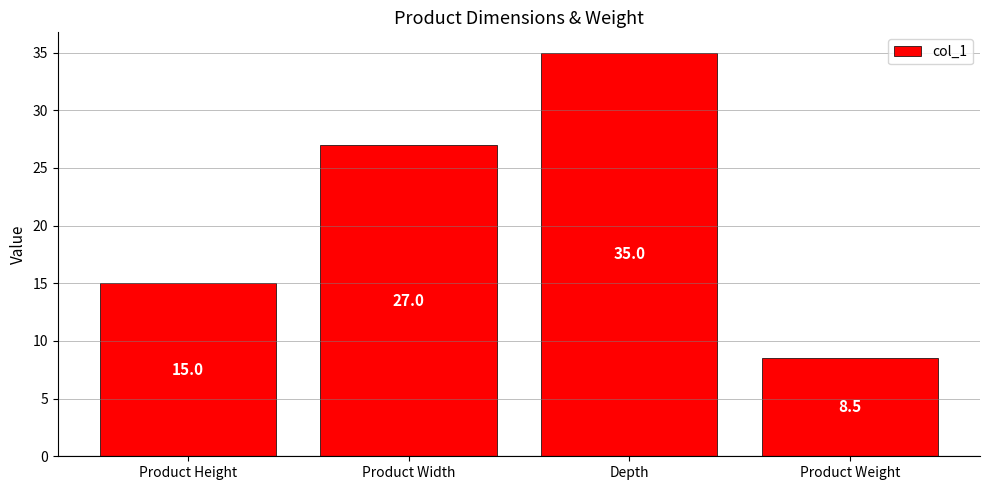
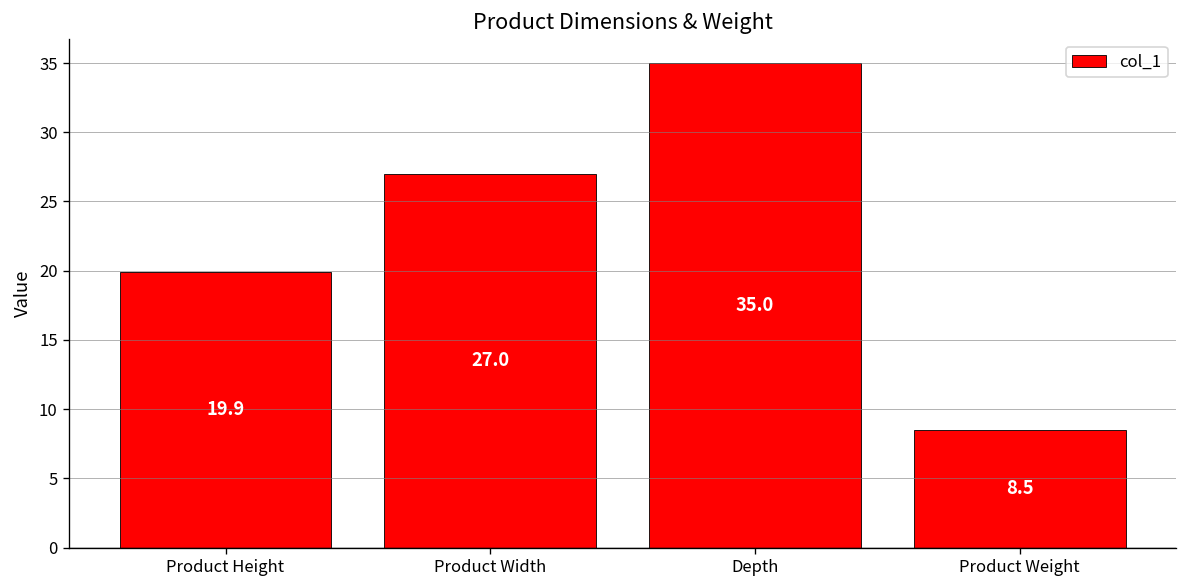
  {
-   "Product Height": 15.0,
+   "Product Height": 19.9,
    "Product Width": 27.0,
    "Depth": 35.0,
    "Product Weight": 8.5
  }
